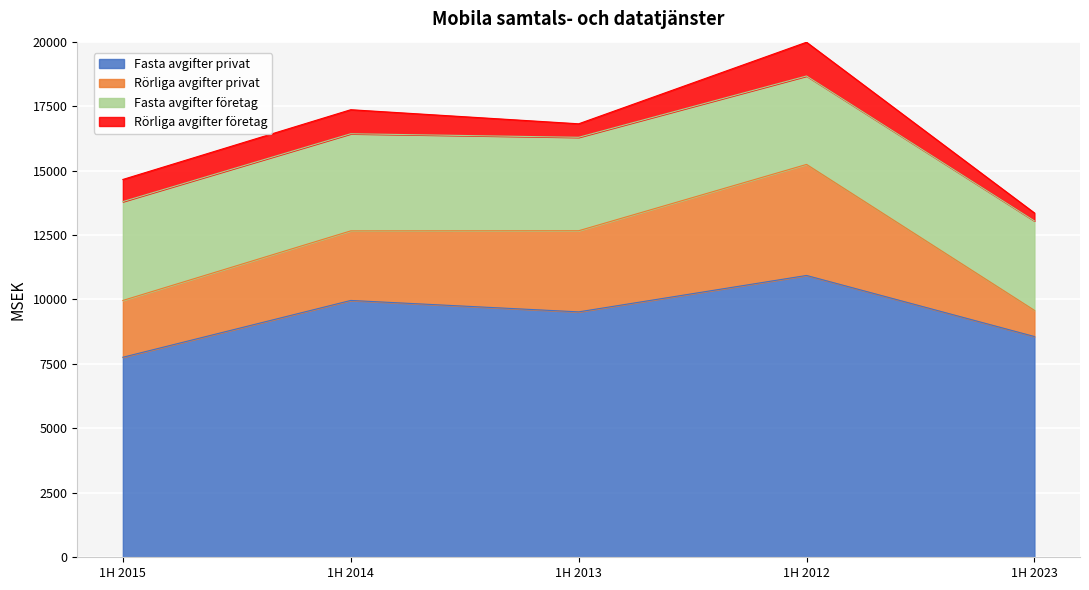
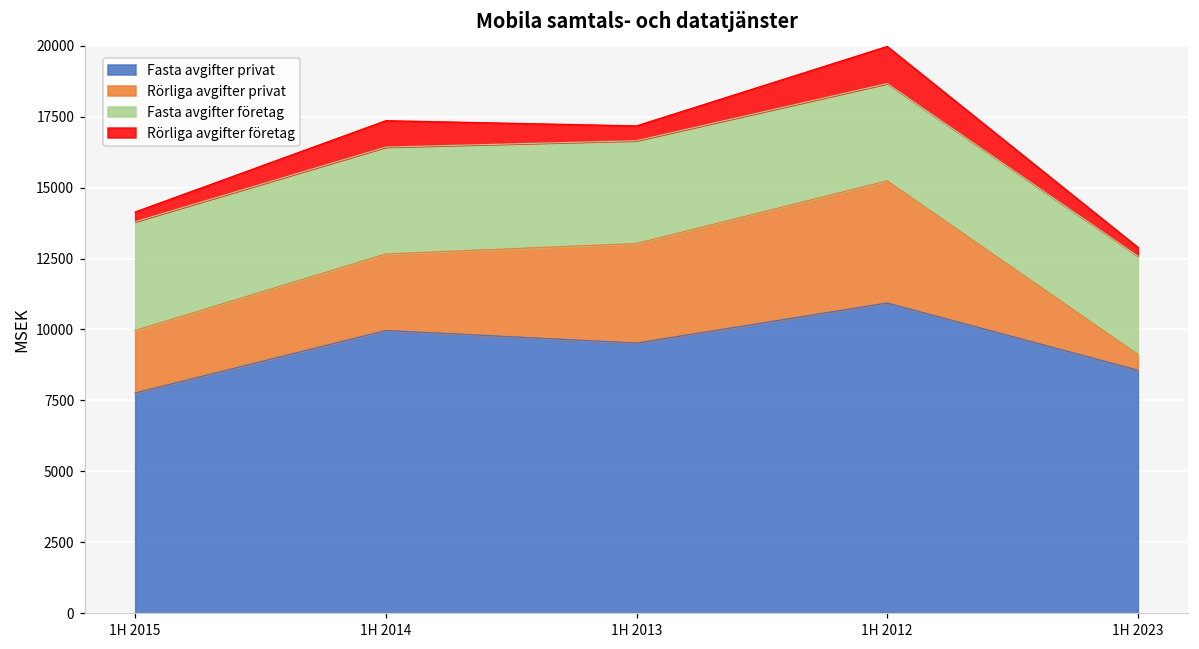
  {
    "Fasta avgifter privat": {
      "1H 2015": 7800,
      "1H 2014": 10000,
      "1H 2013": 9500,
      "1H 2012": 10900,
      "1H 2023": 8600
    },
    "Rörliga avgifter privat": {
      "1H 2015": 2200,
      "1H 2014": 2700,
-     "1H 2013": 3100,
+     "1H 2013": 3500,
      "1H 2012": 4300,
-     "1H 2023": 1000
+     "1H 2023": 600
    },
    "Fasta avgifter företag": {
      "1H 2015": 3800,
      "1H 2014": 3800,
      "1H 2013": 3600,
      "1H 2012": 3400,
      "1H 2023": 3500
    },
    "Rörliga avgifter företag": {
-     "1H 2015": 900,
+     "1H 2015": 300,
      "1H 2014": 900,
      "1H 2013": 500,
      "1H 2012": 1300,
      "1H 2023": 300
    }
  }
